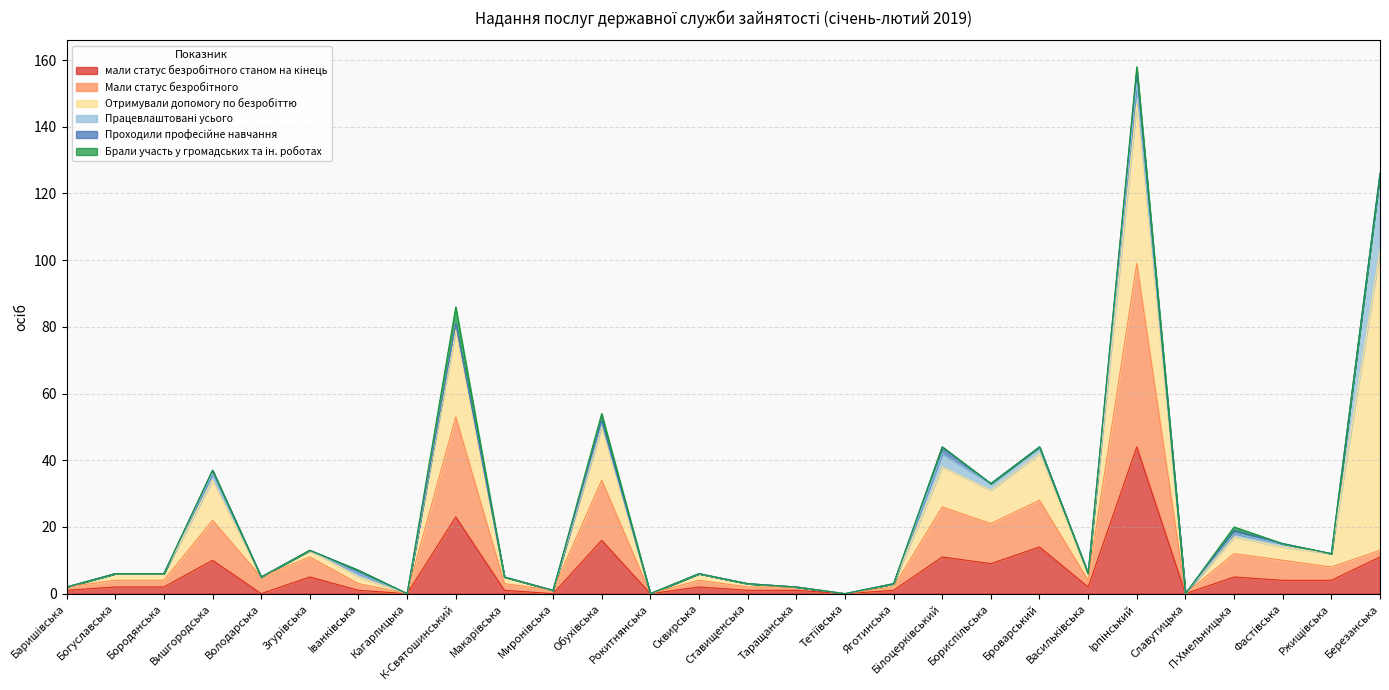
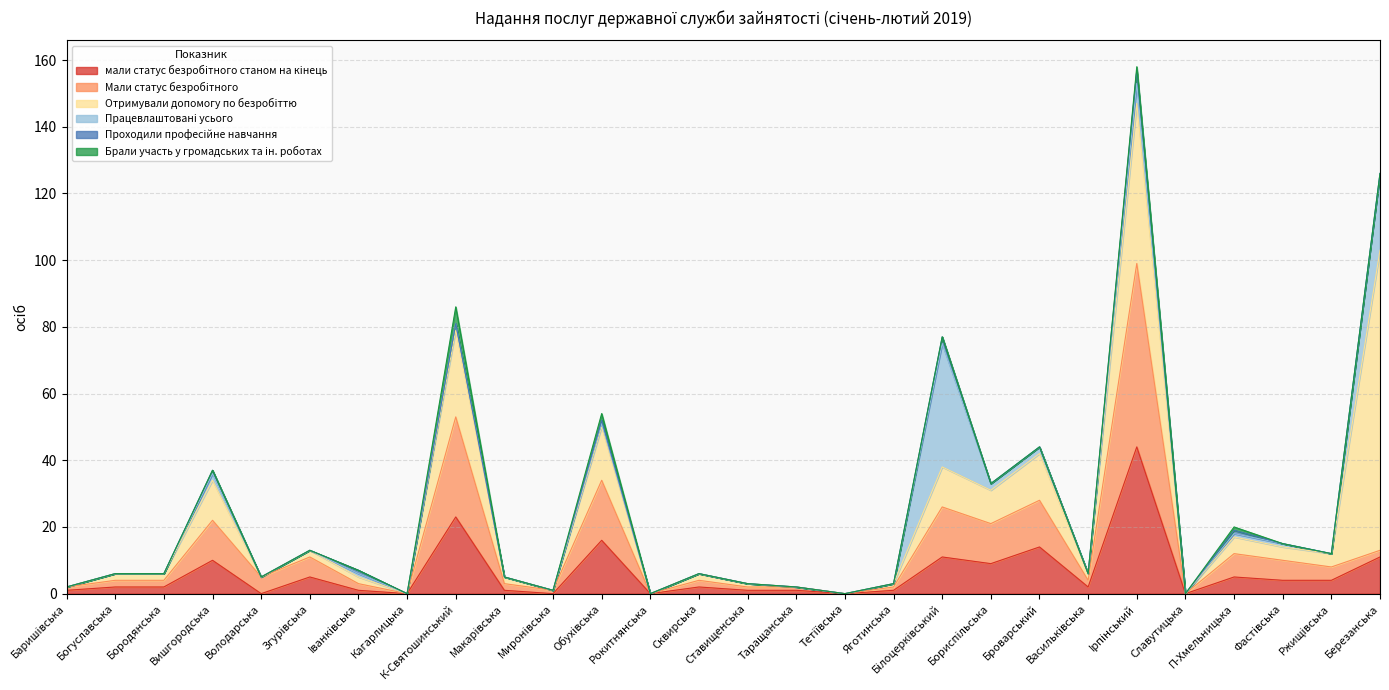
  {
    "мали статус безробітного станом на кінець": {
      "Баришівська": 1,
      "Богуславська": 2,
      "Бородянська": 2,
      "Вишгородська": 10,
      "Володарська": 0,
      "Згурівська": 5,
      "Іванківська": 1,
      "К-Святошинський": 23,
      "Макарівська": 1,
      "Миронівська": 0,
      "Обухівська": 16,
      "Сквирська": 2,
      "Ставищенська": 1,
      "Таращанська": 1,
      "Яготинська": 1,
      "Білоцерківський": 11,
      "Бориспільська": 9,
      "Броварський": 14,
      "Васильківська": 2,
      "Ірпінський": 44,
      "П-Хмельницька": 5,
      "Фастівська": 4,
      "Ржищівська": 4,
      "Березанська": 11
    },
    "Мали статус безробітного": {
      "Богуславська": 2,
      "Бородянська": 2,
      "Вишгородська": 12,
      "Згурівська": 6,
      "Іванківська": 2,
      "К-Святошинський": 30,
      "Макарівська": 2,
      "Обухівська": 18,
      "Сквирська": 2,
      "Ставищенська": 1,
      "Яготинська": 1,
      "Білоцерківський": 15,
      "Бориспільська": 12,
      "Броварський": 14,
      "Васильківська": 2,
      "Ірпінський": 55,
      "П-Хмельницька": 7,
      "Фастівська": 6,
      "Ржищівська": 4,
      "Березанська": 2
    },
    "Отримували допомогу по безробіттю": {
      "Вишгородська": 12,
      "Іванківська": 2,
      "К-Святошинський": 26,
      "Обухівська": 16,
      "Білоцерківський": 12,
      "Бориспільська": 10,
      "Броварський": 14,
      "Ірпінський": 48,
      "П-Хмельницька": 5,
      "Фастівська": 4,
      "Березанська": 90
    },
    "Працевлаштовані усього": {
      "Вишгородська": 2,
      "Іванківська": 1,
      "Обухівська": 1,
-     "Білоцерківський": 4,
+     "Білоцерківський": 37,
      "Ірпінський": 6,
      "П-Хмельницька": 1
    },
    "Проходили професійне навчання": {
      "Обухівська": 1,
      "Ірпінський": 4,
      "П-Хмельницька": 1
    },
    "Брали участь у громадських та ін. роботах": {
      "К-Святошинський": 5,
      "Обухівська": 2,
      "Ірпінський": 1,
      "П-Хмельницька": 1
    }
  }
